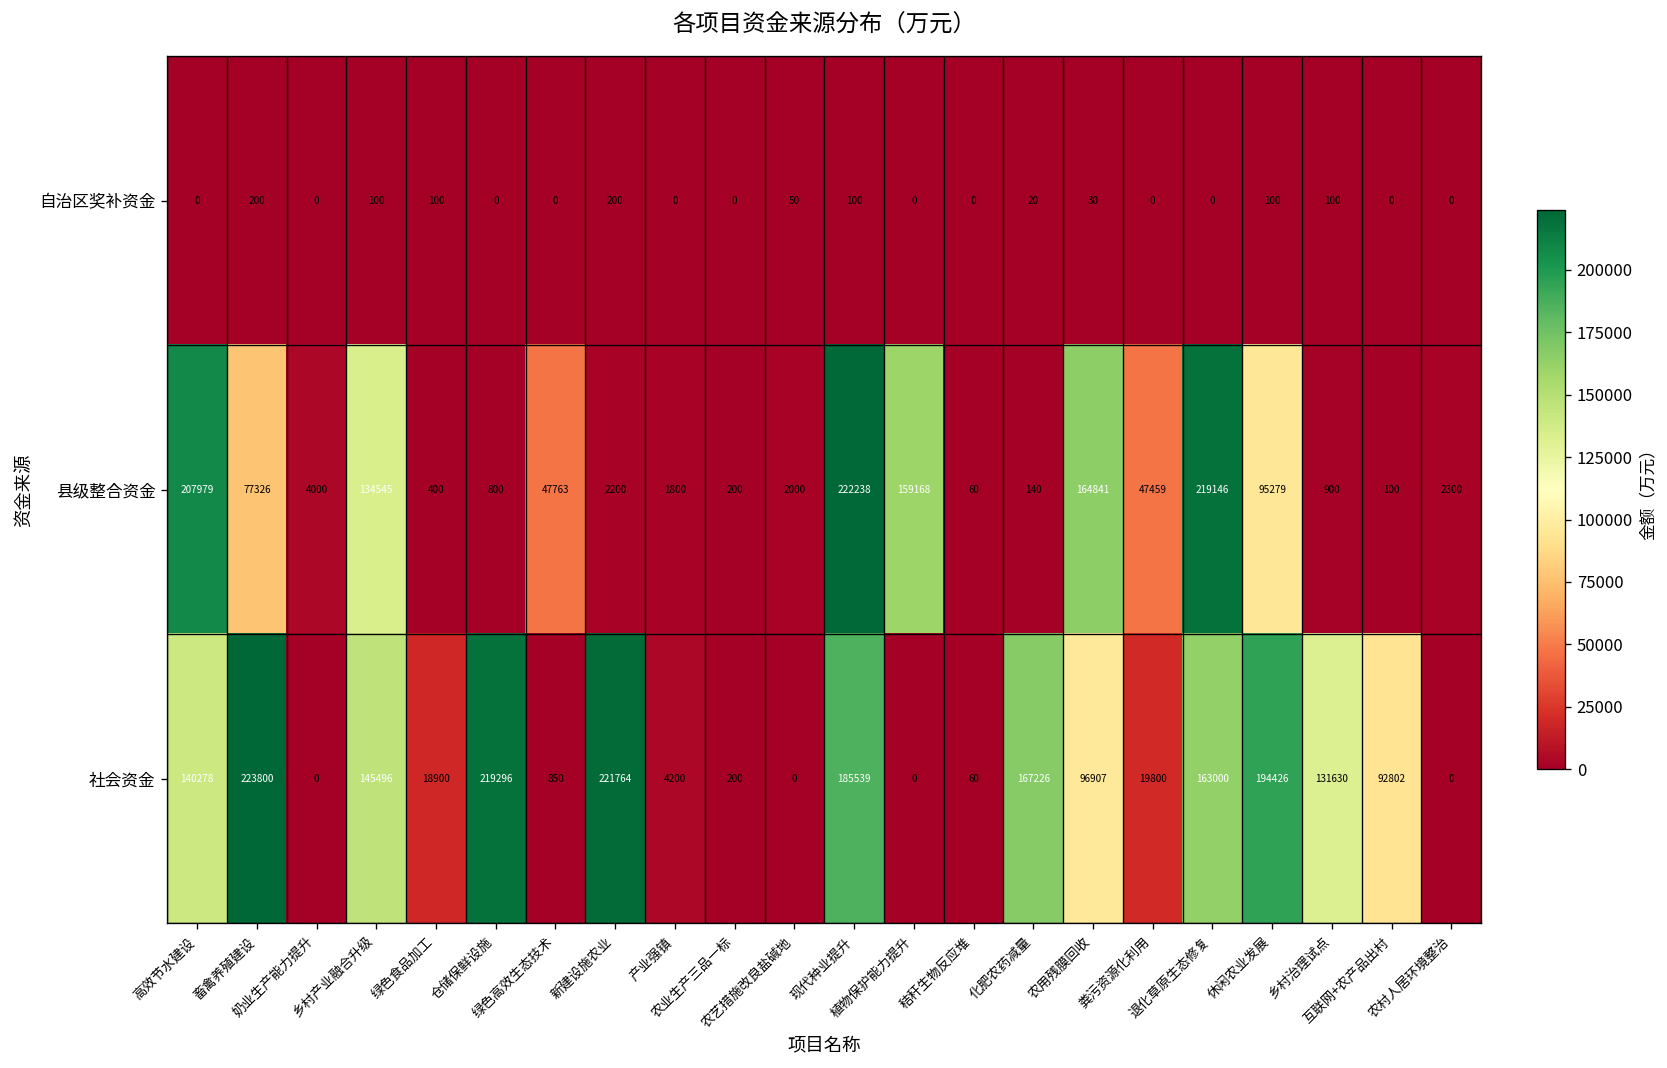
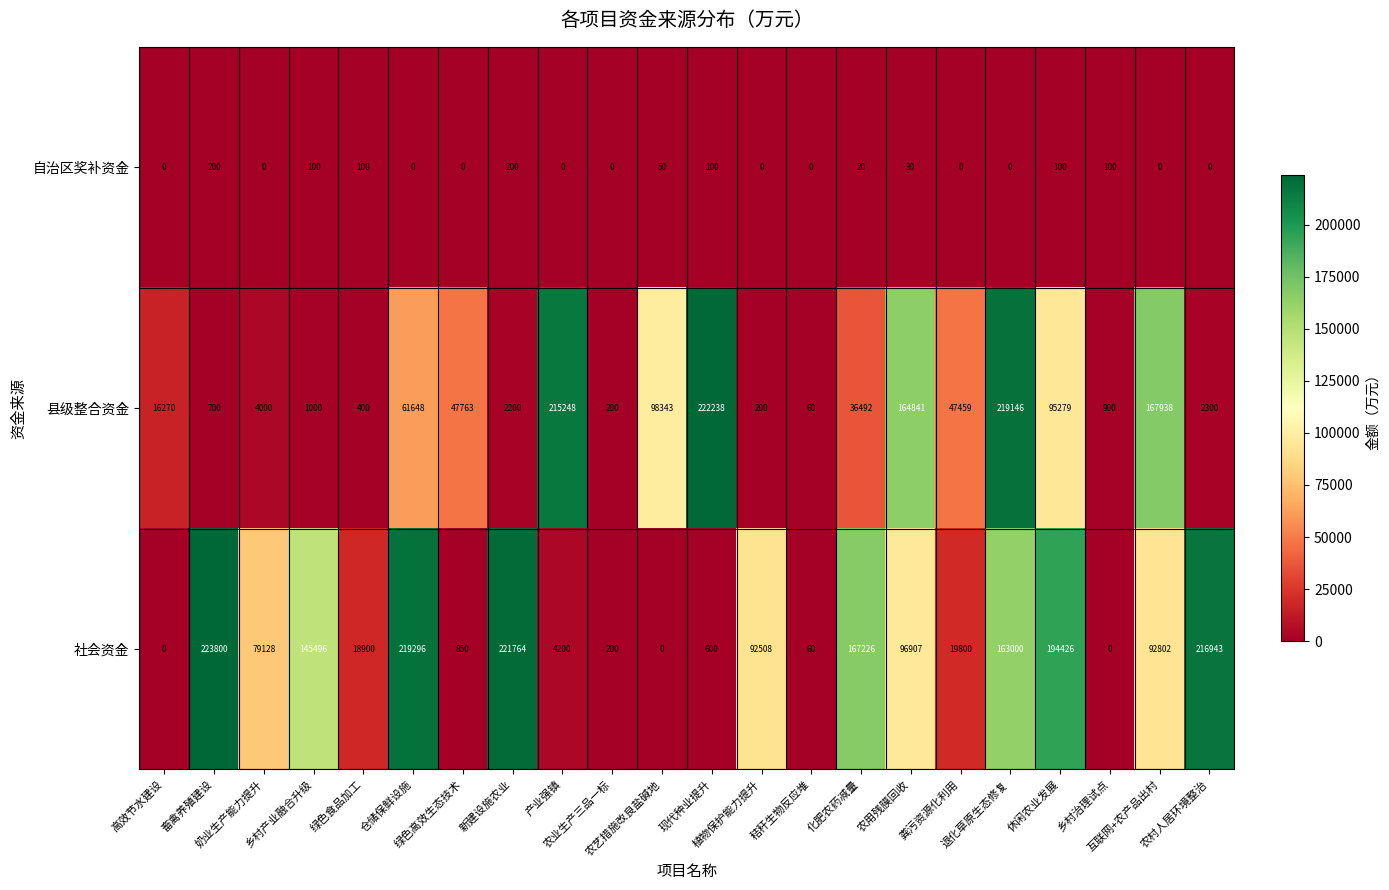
  {
    "自治区奖补资金": {
      "高效节水建设": 0,
      "畜禽养殖建设": 200,
      "奶业生产能力提升": 0,
      "乡村产业融合升级": 100,
      "绿色食品加工": 100,
      "仓储保鲜设施": 0,
      "绿色高效生态技术": 0,
      "新建设施农业": 200,
      "产业强镇": 0,
      "农业生产三品一标": 0,
      "农艺措施改良盐碱地": 50,
      "现代种业提升": 100,
      "植物保护能力提升": 0,
      "秸秆生物反应堆": 0,
      "化肥农药减量": 20,
      "农用残膜回收": 30,
      "粪污资源化利用": 0,
      "退化草原生态修复": 0,
      "休闲农业发展": 100,
      "乡村治理试点": 100,
      "互联网+农产品出村": 0,
      "农村人居环境整治": 0
    },
    "县级整合资金": {
-     "高效节水建设": 207979,
-     "畜禽养殖建设": 77326,
+     "高效节水建设": 16270,
+     "畜禽养殖建设": 700,
      "奶业生产能力提升": 4000,
-     "乡村产业融合升级": 134545,
+     "乡村产业融合升级": 1000,
      "绿色食品加工": 400,
-     "仓储保鲜设施": 800,
+     "仓储保鲜设施": 61648,
      "绿色高效生态技术": 47763,
      "新建设施农业": 2200,
-     "产业强镇": 1800,
+     "产业强镇": 215248,
      "农业生产三品一标": 200,
-     "农艺措施改良盐碱地": 2000,
+     "农艺措施改良盐碱地": 98343,
      "现代种业提升": 222238,
-     "植物保护能力提升": 159168,
+     "植物保护能力提升": 200,
      "秸秆生物反应堆": 60,
-     "化肥农药减量": 140,
+     "化肥农药减量": 36492,
      "农用残膜回收": 164841,
      "粪污资源化利用": 47459,
      "退化草原生态修复": 219146,
      "休闲农业发展": 95279,
      "乡村治理试点": 900,
-     "互联网+农产品出村": 100,
+     "互联网+农产品出村": 167938,
      "农村人居环境整治": 2300
    },
    "社会资金": {
-     "高效节水建设": 140278,
+     "高效节水建设": 0,
      "畜禽养殖建设": 223800,
-     "奶业生产能力提升": 0,
+     "奶业生产能力提升": 79128,
      "乡村产业融合升级": 145496,
      "绿色食品加工": 18900,
      "仓储保鲜设施": 219296,
      "绿色高效生态技术": 850,
      "新建设施农业": 221764,
      "产业强镇": 4200,
      "农业生产三品一标": 200,
      "农艺措施改良盐碱地": 0,
-     "现代种业提升": 185539,
-     "植物保护能力提升": 0,
+     "现代种业提升": 600,
+     "植物保护能力提升": 92508,
      "秸秆生物反应堆": 60,
      "化肥农药减量": 167226,
      "农用残膜回收": 96907,
      "粪污资源化利用": 19800,
      "退化草原生态修复": 163000,
      "休闲农业发展": 194426,
-     "乡村治理试点": 131630,
+     "乡村治理试点": 0,
      "互联网+农产品出村": 92802,
-     "农村人居环境整治": 0
+     "农村人居环境整治": 216943
    }
  }
